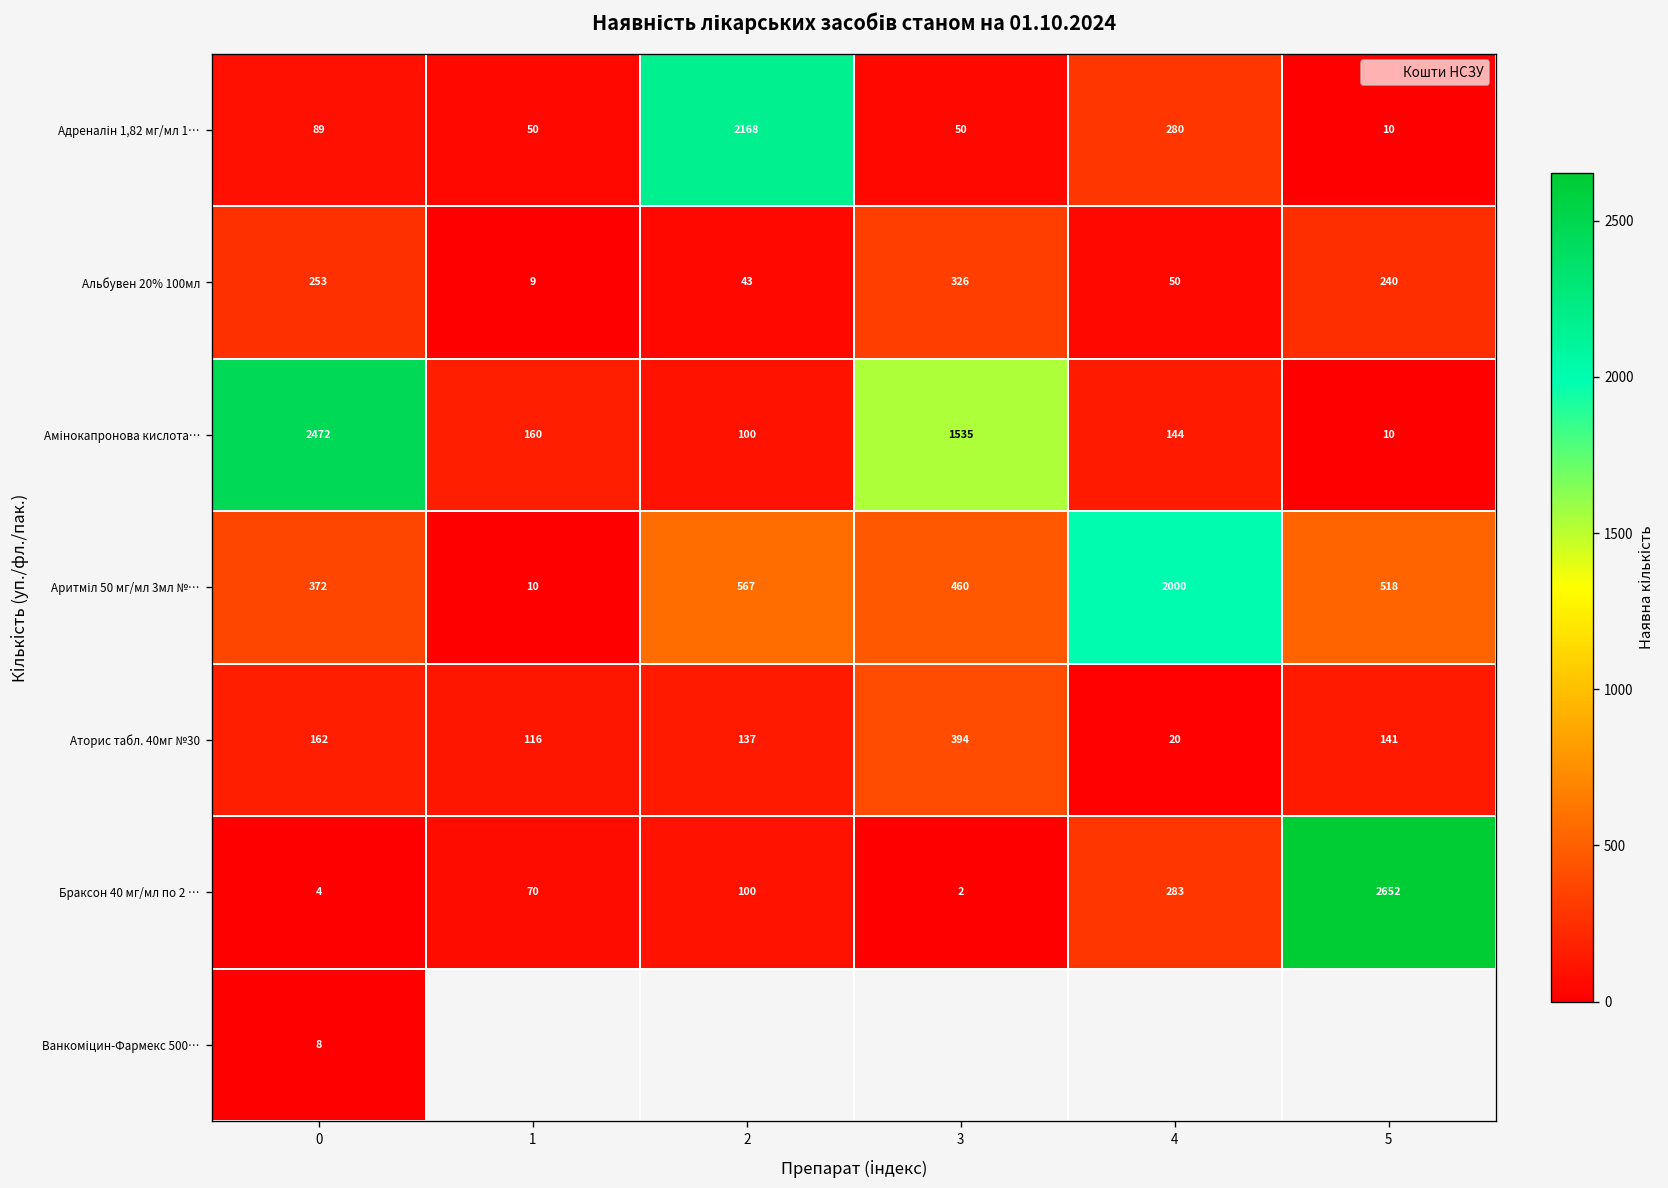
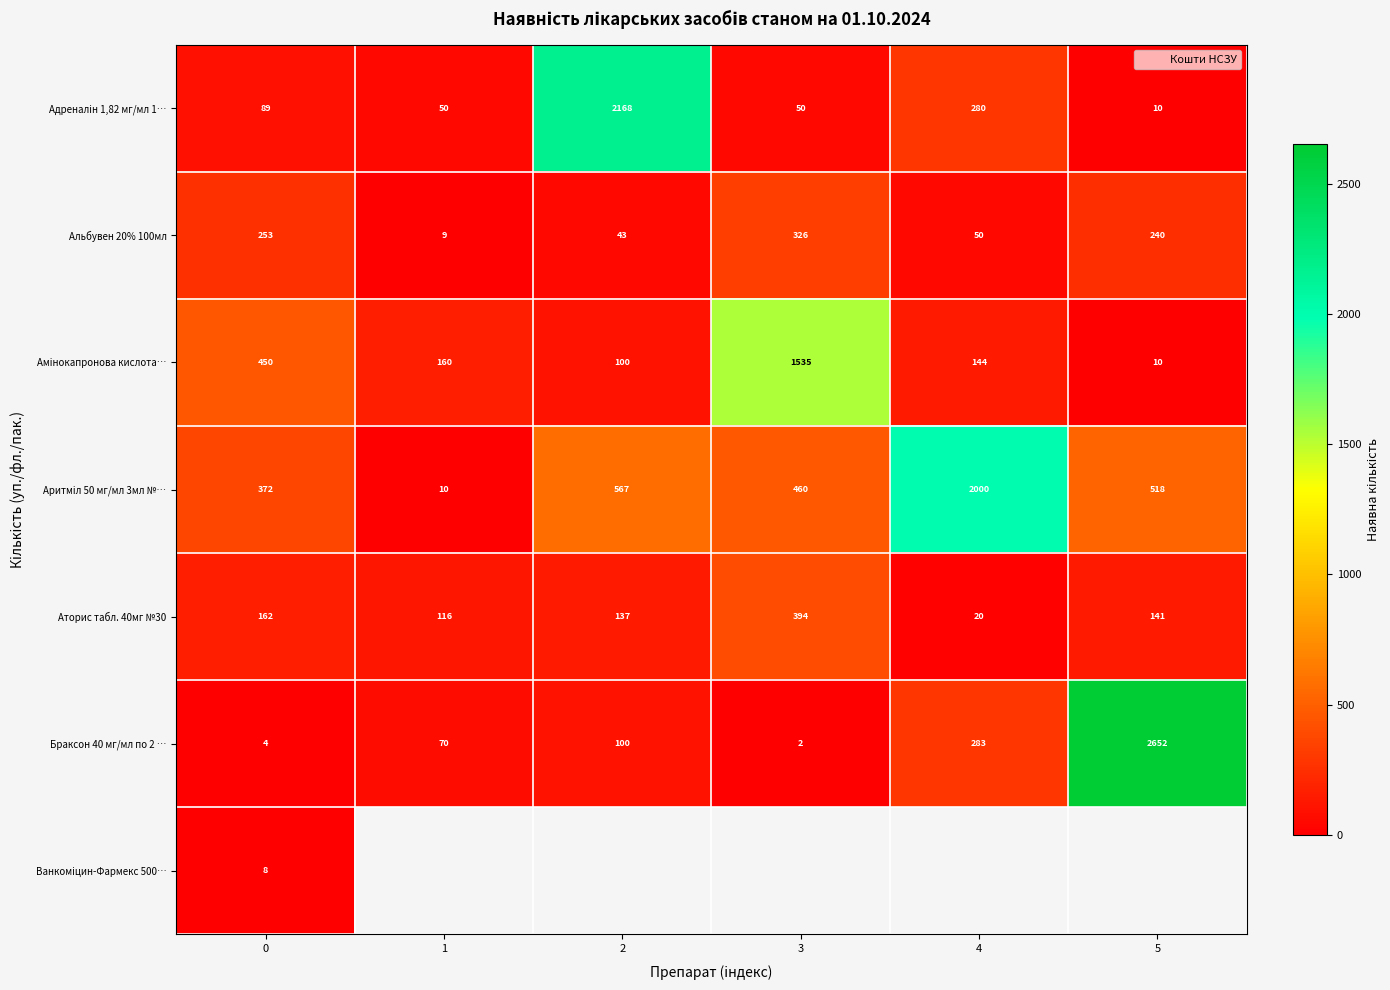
  {
    "Адреналін 1,82 мг/мл 1…": {
      "0": 89,
      "1": 50,
      "2": 2168,
      "3": 50,
      "4": 280,
      "5": 10
    },
    "Альбувен 20% 100мл": {
      "0": 253,
      "1": 9,
      "2": 43,
      "3": 326,
      "4": 50,
      "5": 240
    },
    "Амінокапронова кислота…": {
-     "0": 2472,
+     "0": 450,
      "1": 160,
      "2": 100,
      "3": 1535,
      "4": 144,
      "5": 10
    },
    "Аритміл 50 мг/мл 3мл №…": {
      "0": 372,
      "1": 10,
      "2": 567,
      "3": 460,
      "4": 2000,
      "5": 518
    },
    "Аторис табл. 40мг №30": {
      "0": 162,
      "1": 116,
      "2": 137,
      "3": 394,
      "4": 20,
      "5": 141
    },
    "Браксон 40 мг/мл по 2 …": {
      "0": 4,
      "1": 70,
      "2": 100,
      "3": 2,
      "4": 283,
      "5": 2652
    },
    "Ванкоміцин-Фармекс 500…": {
      "0": 8
    }
  }
